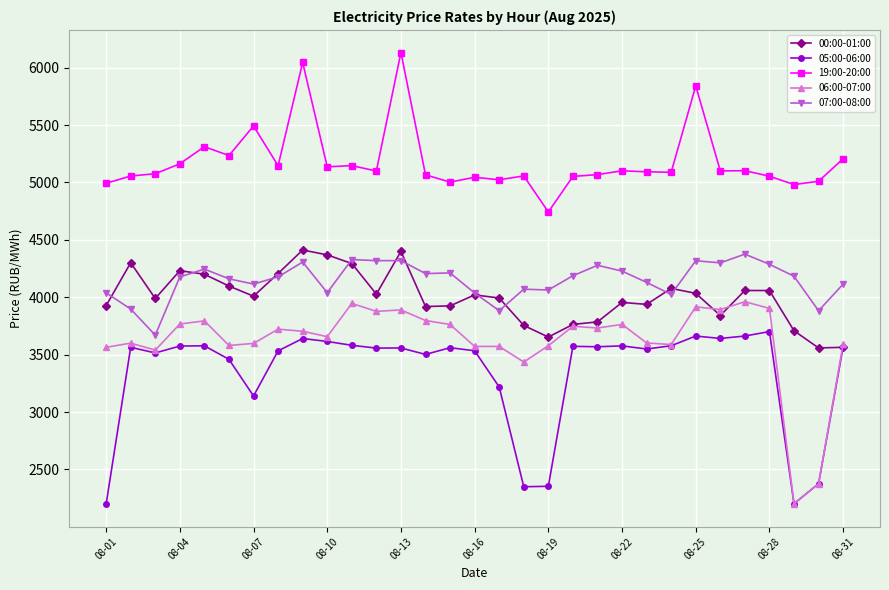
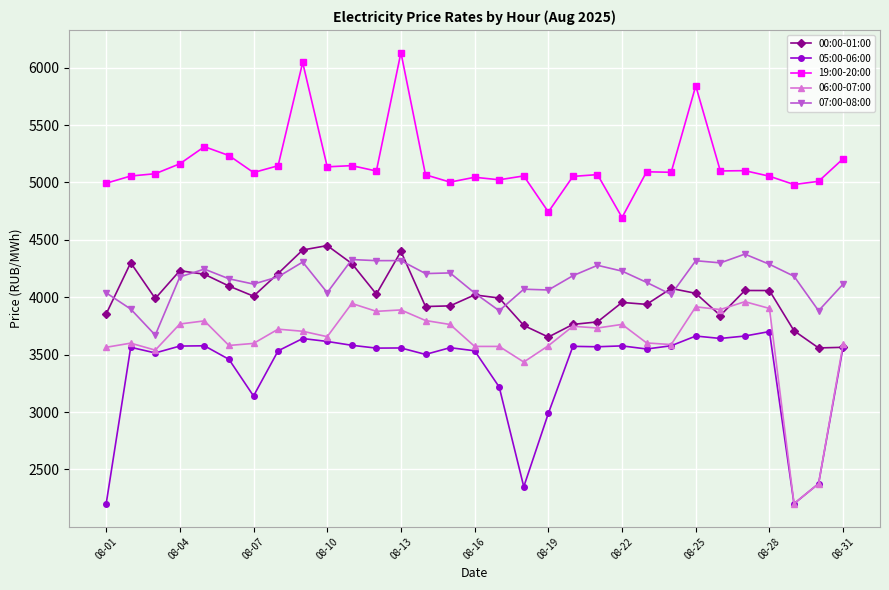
  {
    "00:00-01:00": {
-     "08-01": 3930,
+     "08-01": 3850,
      "08-04": 4230,
      "08-07": 4010,
-     "08-10": 4370,
+     "08-10": 4450,
      "08-13": 4400,
      "08-19": 3650,
      "08-22": 3950,
      "08-25": 4030,
      "08-28": 4060
    },
    "05:00-06:00": {
      "08-01": 2200,
      "08-04": 3570,
      "08-07": 3140,
      "08-10": 3620,
      "08-13": 3560,
      "08-16": 3530,
-     "08-19": 2350,
+     "08-19": 2990,
      "08-22": 3580,
      "08-25": 3660,
      "08-28": 3700
    },
    "19:00-20:00": {
      "08-01": 4990,
      "08-04": 5160,
-     "08-07": 5490,
+     "08-07": 5090,
      "08-10": 5140,
      "08-13": 6130,
      "08-16": 5050,
      "08-19": 4740,
-     "08-22": 5100,
+     "08-22": 4690,
      "08-25": 5840,
      "08-28": 5050,
      "08-31": 5210
    }
  }
